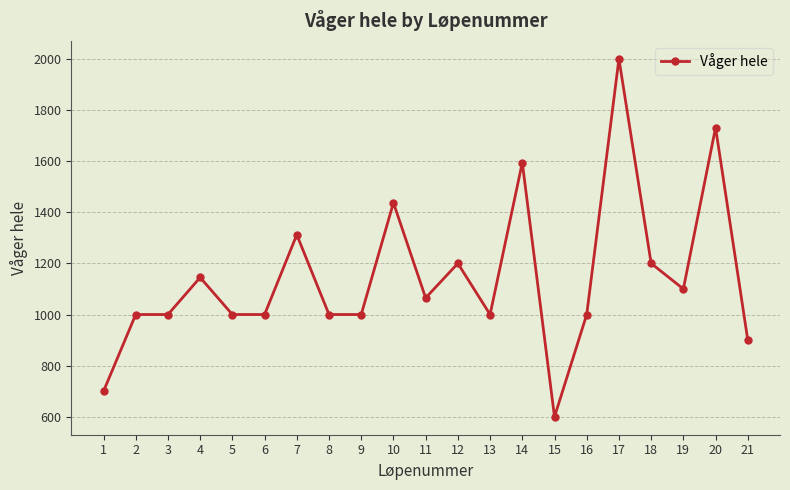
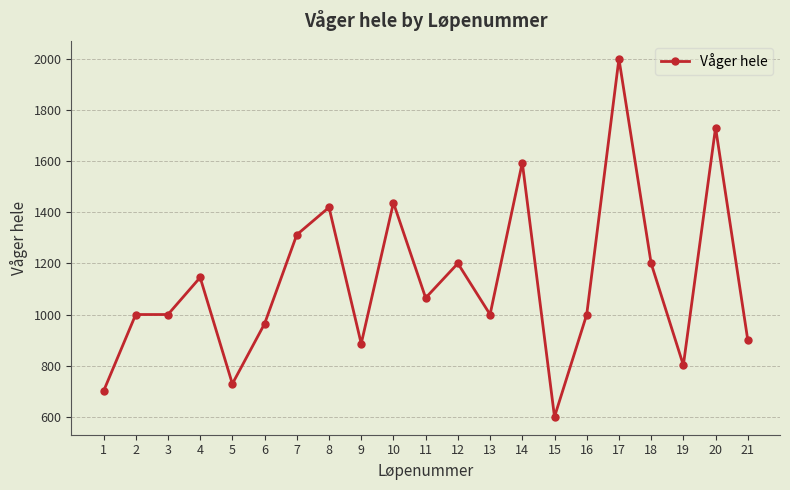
  {
    "1": 700,
    "2": 1000,
    "3": 1000,
    "4": 1150,
-   "5": 1000,
-   "6": 1000,
+   "5": 730,
+   "6": 960,
    "7": 1310,
-   "8": 1000,
-   "9": 1000,
+   "8": 1420,
+   "9": 890,
    "10": 1440,
    "11": 1070,
    "12": 1200,
    "13": 1000,
    "14": 1590,
    "15": 600,
    "16": 1000,
    "17": 2000,
    "18": 1200,
-   "19": 1100,
+   "19": 800,
    "20": 1730,
    "21": 900
  }
